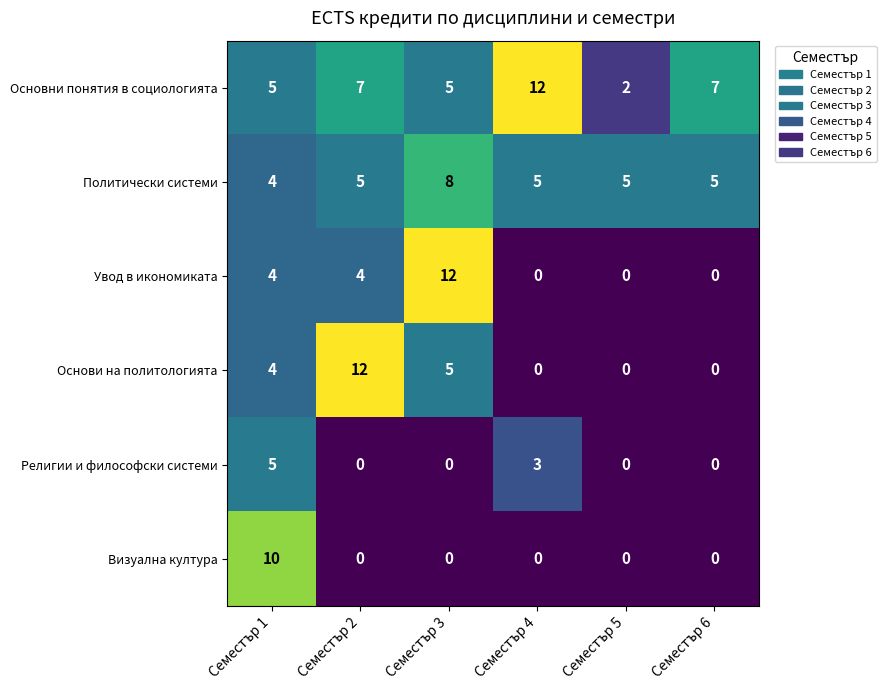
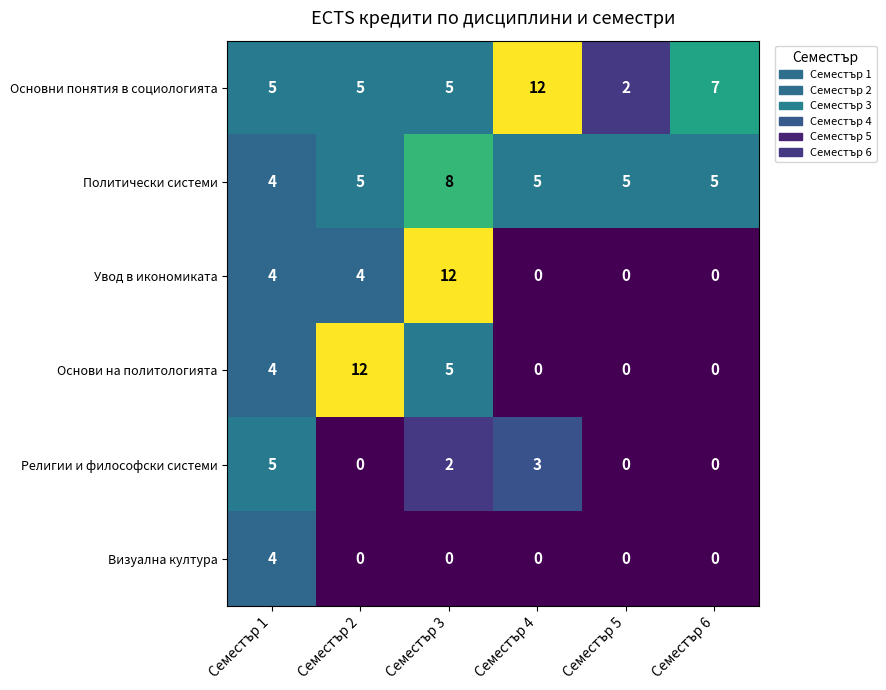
  {
    "Основни понятия в социологията": {
      "Семестър 1": 5,
-     "Семестър 2": 7,
+     "Семестър 2": 5,
      "Семестър 3": 5,
      "Семестър 4": 12,
      "Семестър 5": 2,
      "Семестър 6": 7
    },
    "Политически системи": {
      "Семестър 1": 4,
      "Семестър 2": 5,
      "Семестър 3": 8,
      "Семестър 4": 5,
      "Семестър 5": 5,
      "Семестър 6": 5
    },
    "Увод в икономиката": {
      "Семестър 1": 4,
      "Семестър 2": 4,
      "Семестър 3": 12,
      "Семестър 4": 0,
      "Семестър 5": 0,
      "Семестър 6": 0
    },
    "Основи на политологията": {
      "Семестър 1": 4,
      "Семестър 2": 12,
      "Семестър 3": 5,
      "Семестър 4": 0,
      "Семестър 5": 0,
      "Семестър 6": 0
    },
    "Религии и философски системи": {
      "Семестър 1": 5,
      "Семестър 2": 0,
-     "Семестър 3": 0,
+     "Семестър 3": 2,
      "Семестър 4": 3,
      "Семестър 5": 0,
      "Семестър 6": 0
    },
    "Визуална култура": {
-     "Семестър 1": 10,
+     "Семестър 1": 4,
      "Семестър 2": 0,
      "Семестър 3": 0,
      "Семестър 4": 0,
      "Семестър 5": 0,
      "Семестър 6": 0
    }
  }
